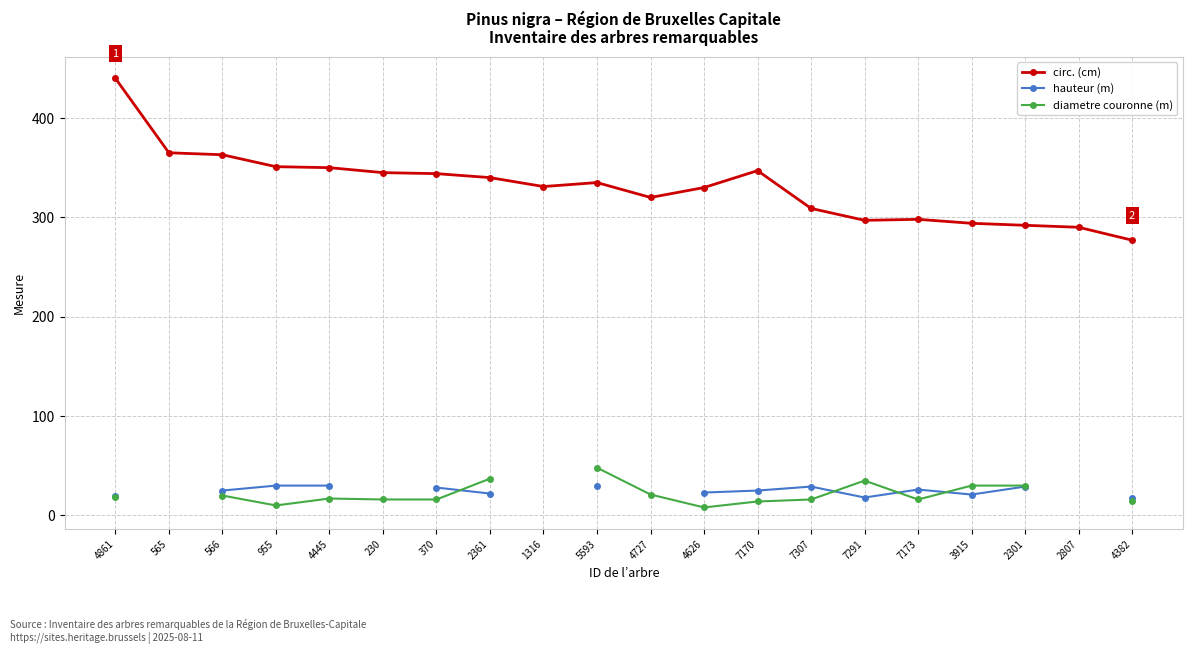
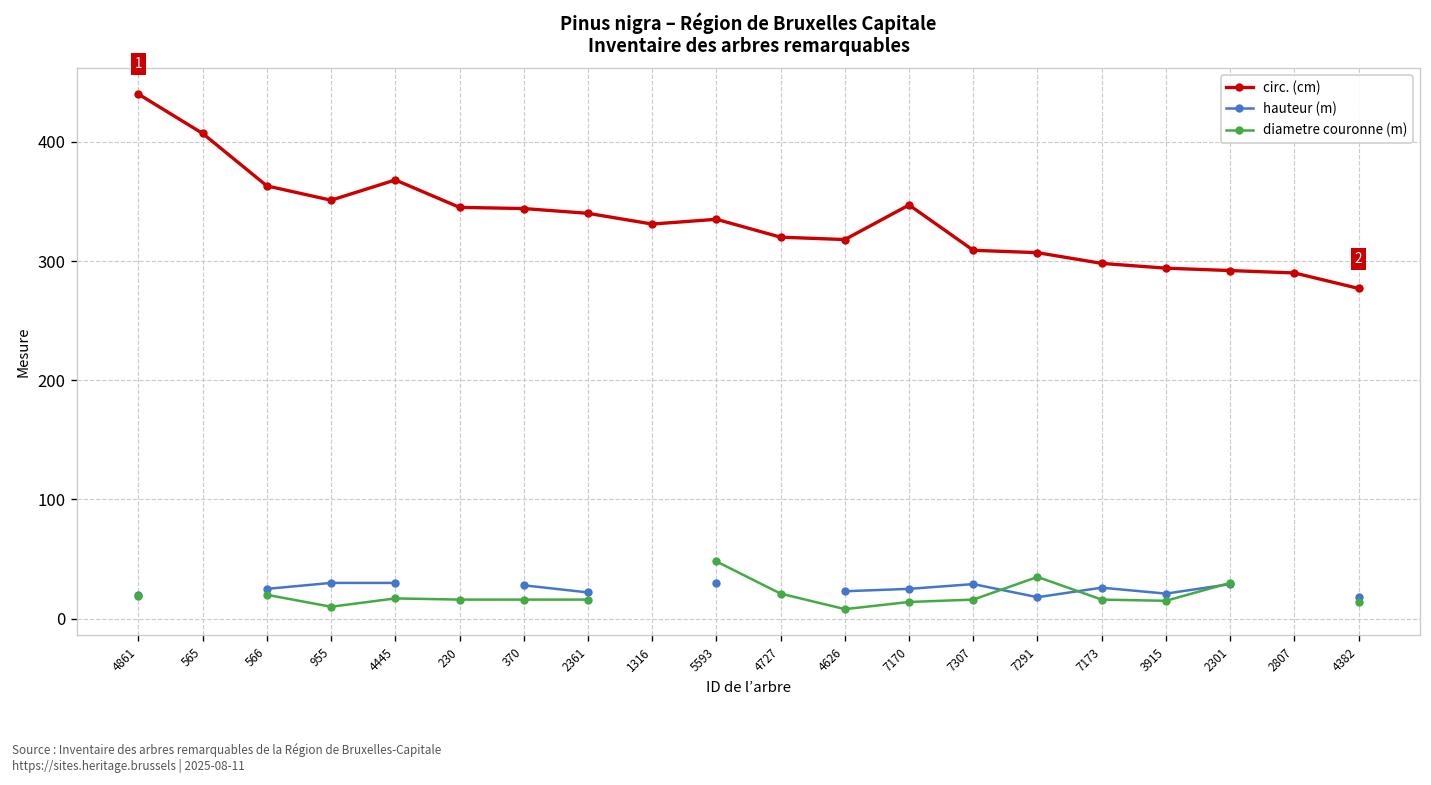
  {
    "circ. (cm)": {
-     "565": 370,
+     "565": 410,
      "566": 360,
      "955": 350,
-     "4445": 350,
+     "4445": 370,
      "230": 350,
      "370": 340,
      "2361": 340,
      "1316": 330,
      "5593": 340,
      "4727": 320,
-     "4626": 330,
+     "4626": 320,
      "7170": 350,
      "7307": 310,
-     "7291": 300,
+     "7291": 310,
      "7173": 300,
      "3915": 290,
      "2301": 290,
      "2807": 290
    },
    "hauteur (m)": {
      "566": 30,
      "955": 30,
      "4445": 30,
      "370": 30,
      "2361": 20,
      "5593": 30,
      "4626": 20,
      "7170": 30,
      "7307": 30,
      "7291": 20,
      "7173": 30,
      "3915": 20,
      "4382": 20
    },
    "diametre couronne (m)": {
      "566": 20,
      "955": 10,
      "4445": 20,
      "230": 20,
      "370": 20,
-     "2361": 40,
+     "2361": 20,
      "5593": 50,
      "4727": 20,
      "4626": 10,
      "7170": 10,
      "7307": 20,
      "7291": 40,
      "7173": 20,
-     "3915": 30,
+     "3915": 20,
      "4382": 10
    }
  }
